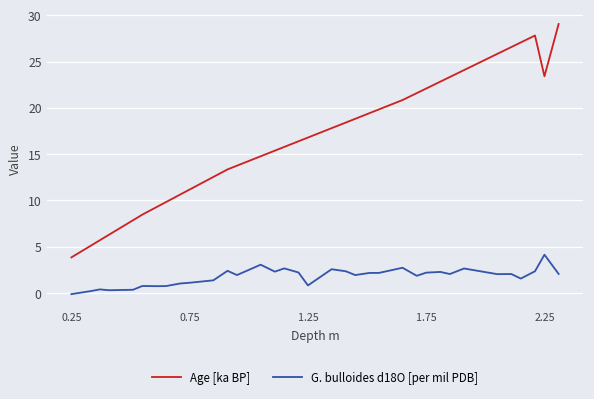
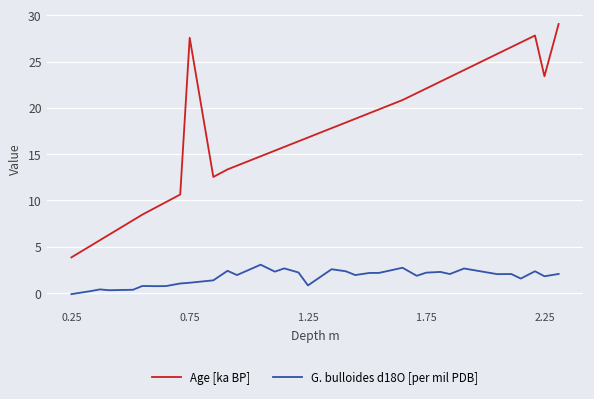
  {
    "Age [ka BP]": {
      "0.25": 4,
-     "0.75": 11,
+     "0.75": 28,
      "1.25": 17,
      "1.75": 22,
      "2.25": 23
    },
    "G. bulloides d18O [per mil PDB]": {
      "0.25": 0,
      "0.75": 1,
      "1.25": 1,
      "1.75": 2,
-     "2.25": 4
+     "2.25": 2
    }
  }
